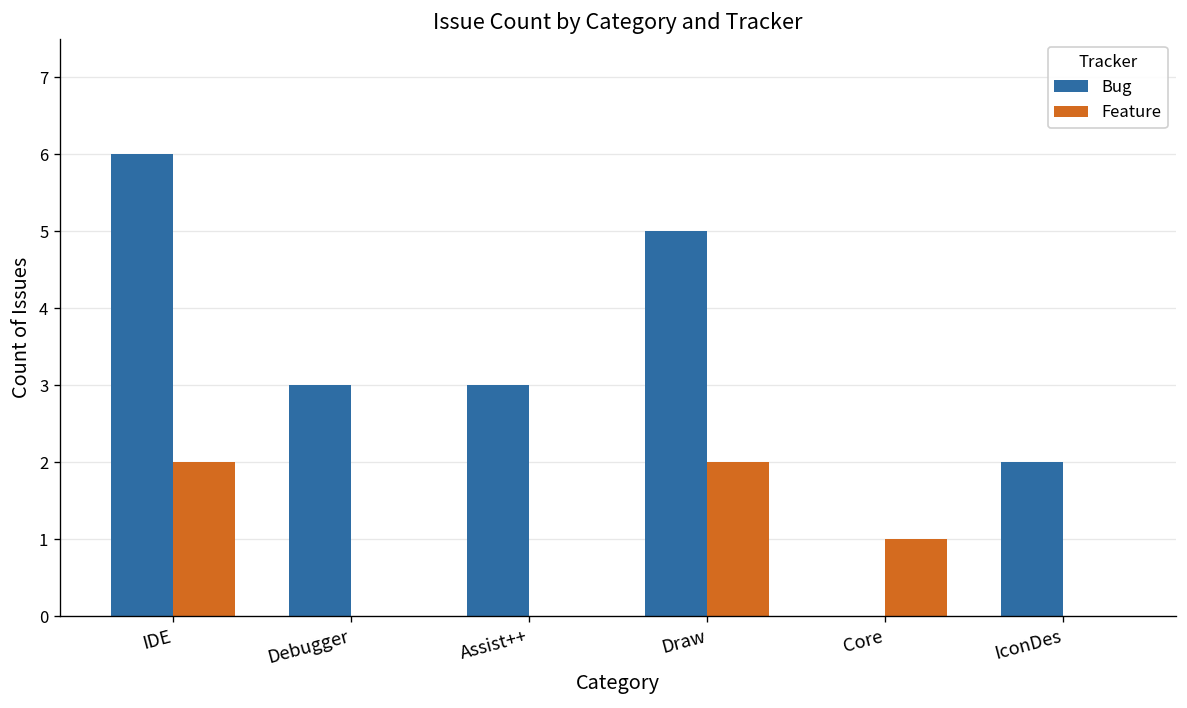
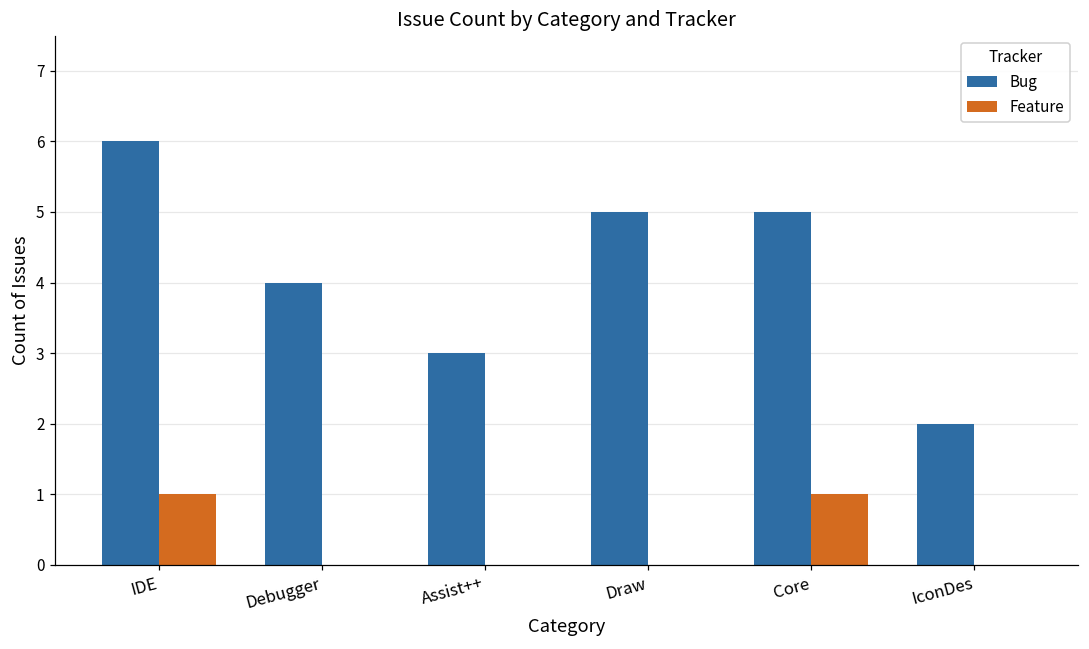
  {
    "Bug": {
      "IDE": 6,
-     "Debugger": 3,
+     "Debugger": 4,
      "Assist++": 3,
      "Draw": 5,
-     "Core": 0,
+     "Core": 5,
      "IconDes": 2
    },
    "Feature": {
-     "IDE": 2,
+     "IDE": 1,
      "Debugger": 0,
      "Assist++": 0,
-     "Draw": 2,
+     "Draw": 0,
      "Core": 1,
      "IconDes": 0
    }
  }
